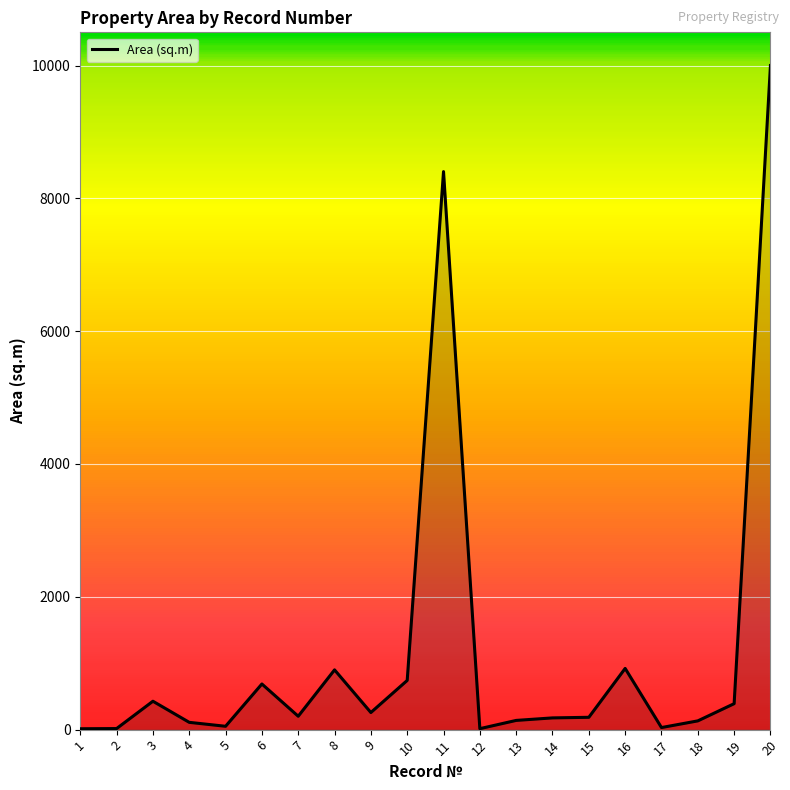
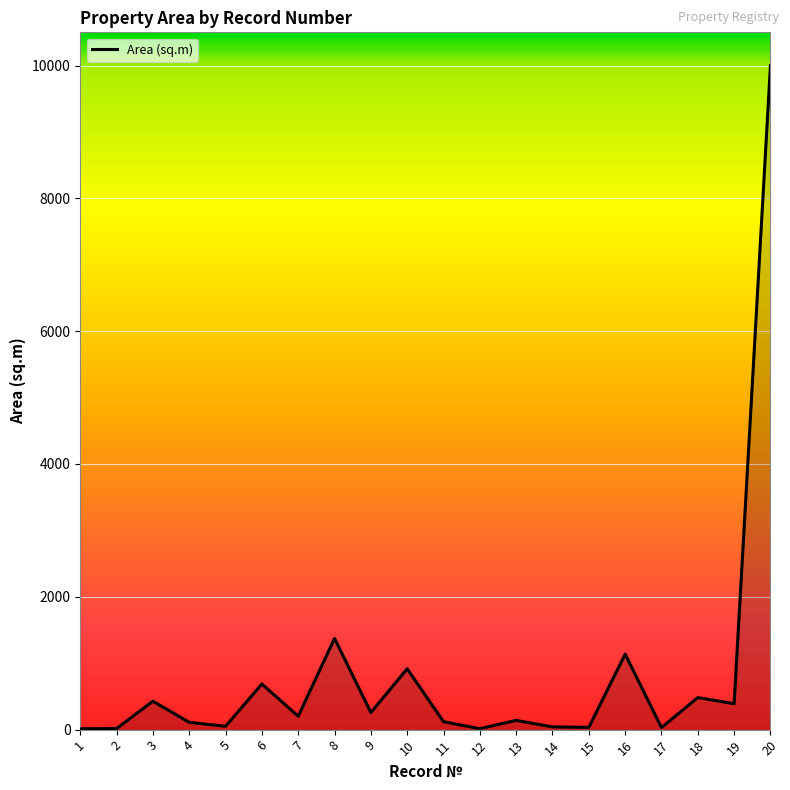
  {
    "1": 0,
    "2": 0,
    "3": 400,
    "4": 100,
    "5": 100,
    "6": 700,
    "7": 200,
-   "8": 900,
+   "8": 1400,
    "9": 300,
-   "10": 700,
-   "11": 8400,
+   "10": 900,
+   "11": 100,
    "12": 0,
    "13": 100,
-   "14": 200,
-   "15": 200,
-   "16": 900,
+   "14": 0,
+   "15": 0,
+   "16": 1100,
    "17": 0,
-   "18": 100,
+   "18": 500,
    "19": 400,
    "20": 10000
  }
